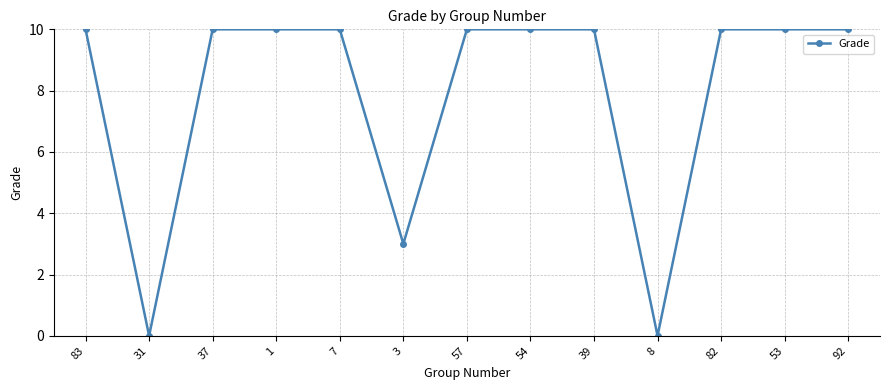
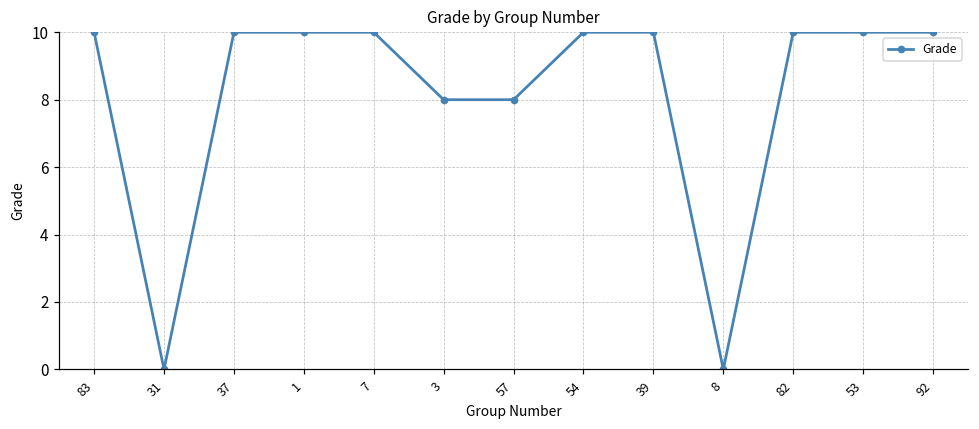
  {
    "83": 10,
    "31": 0,
    "37": 10,
    "1": 10,
    "7": 10,
-   "3": 3,
-   "57": 10,
+   "3": 8,
+   "57": 8,
    "54": 10,
    "39": 10,
    "8": 0,
    "82": 10,
    "53": 10,
    "92": 10
  }
